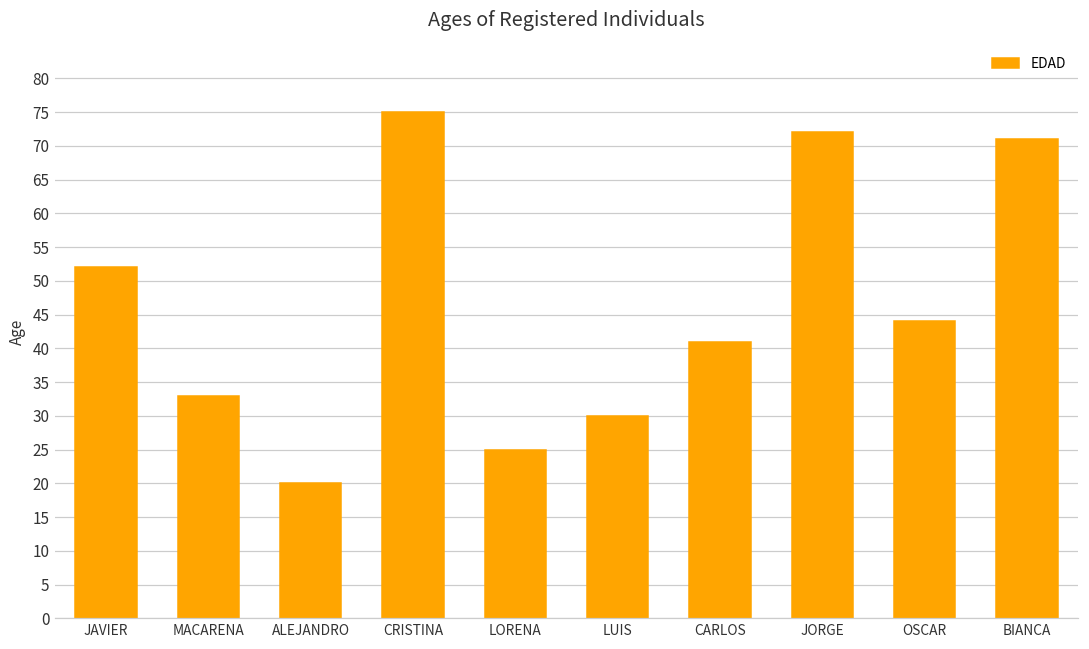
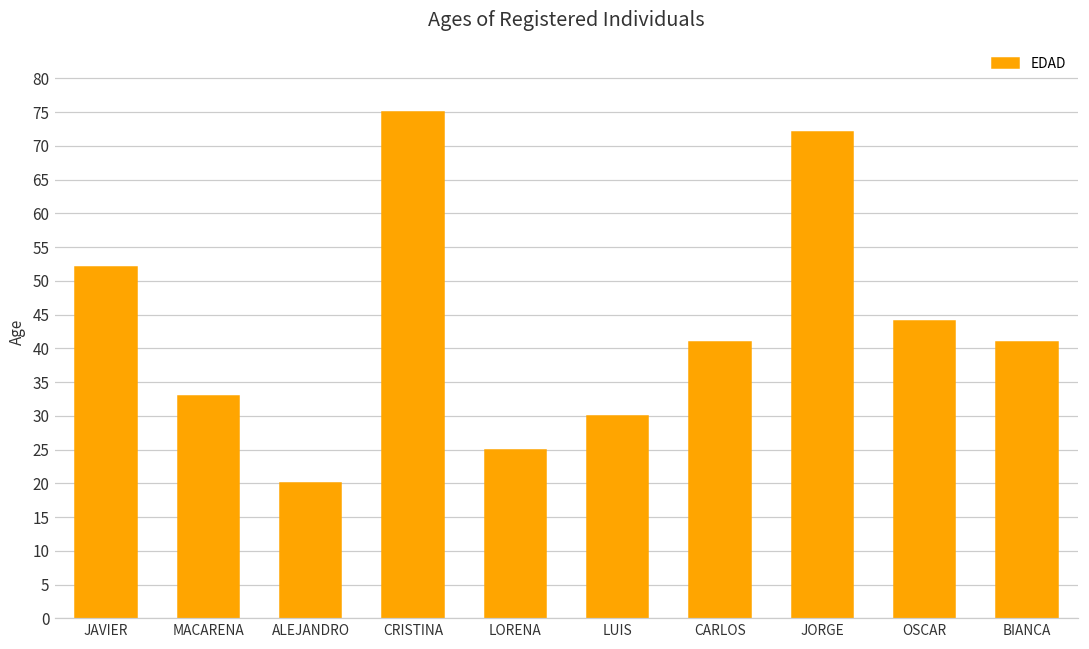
  {
    "JAVIER": 52,
    "MACARENA": 33,
    "ALEJANDRO": 20,
    "CRISTINA": 75,
    "LORENA": 25,
    "LUIS": 30,
    "CARLOS": 41,
    "JORGE": 72,
    "OSCAR": 44,
-   "BIANCA": 71
+   "BIANCA": 41
  }
